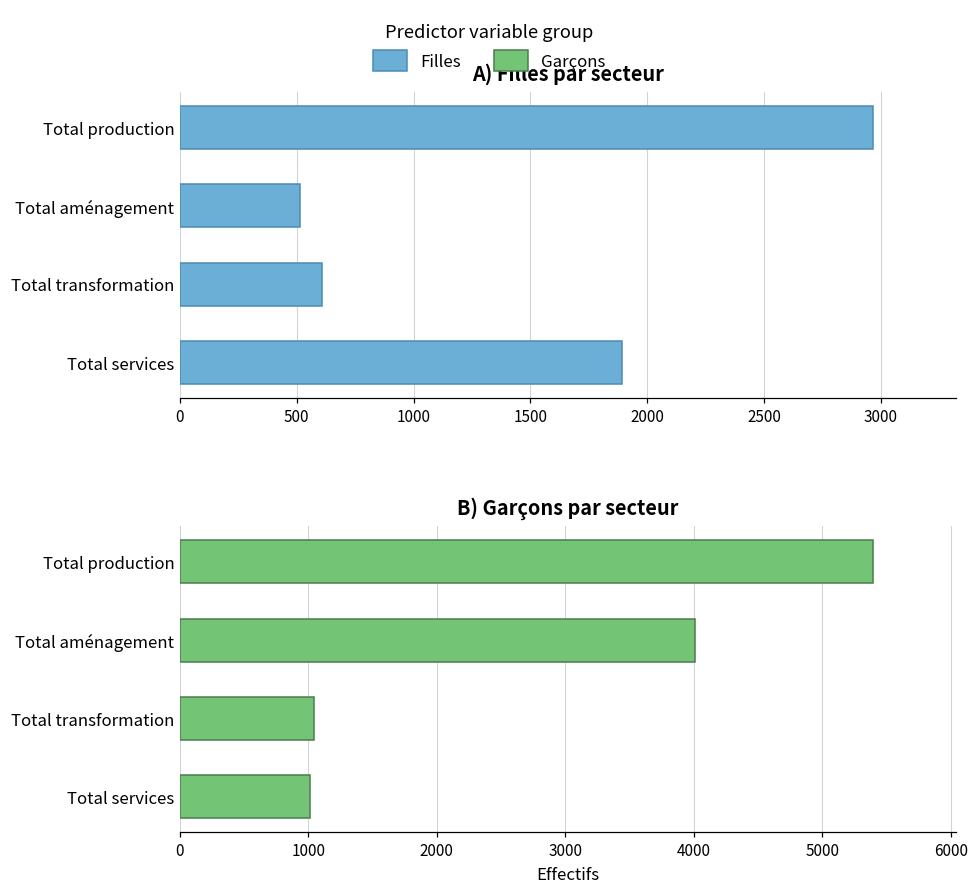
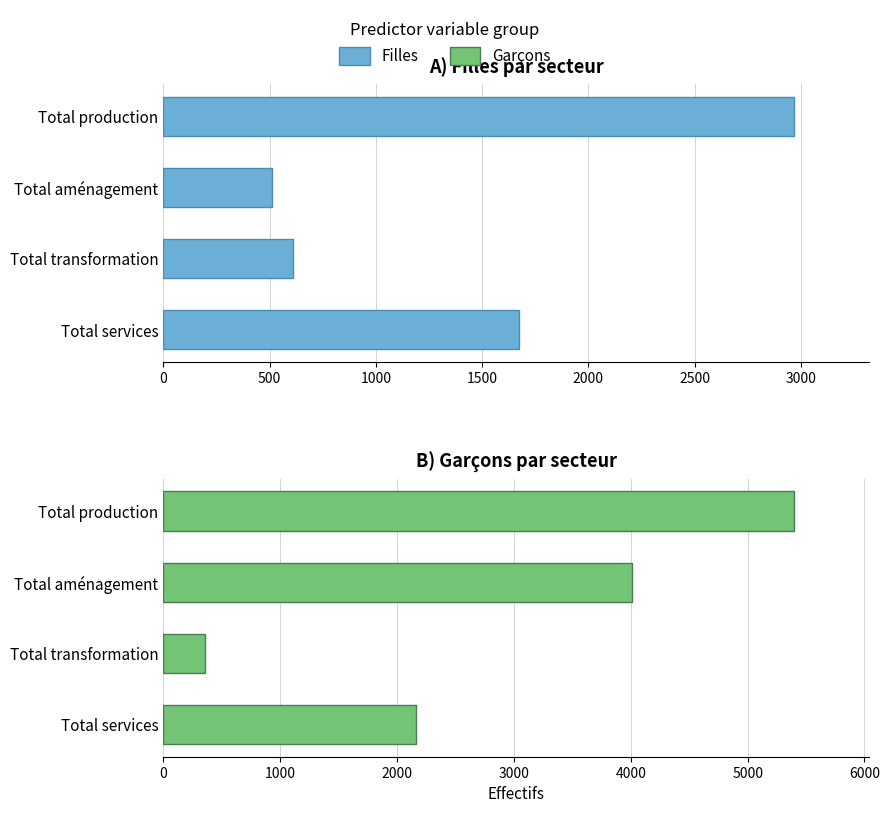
  {
    "A) Filles par secteur": {
      "Total production": 2970,
      "Total aménagement": 510,
      "Total transformation": 610,
-     "Total services": 1890
+     "Total services": 1680
    },
    "B) Garçons par secteur": {
      "Total production": 5400,
      "Total aménagement": 4010,
-     "Total transformation": 1050,
-     "Total services": 1010
+     "Total transformation": 360,
+     "Total services": 2170
    }
  }
